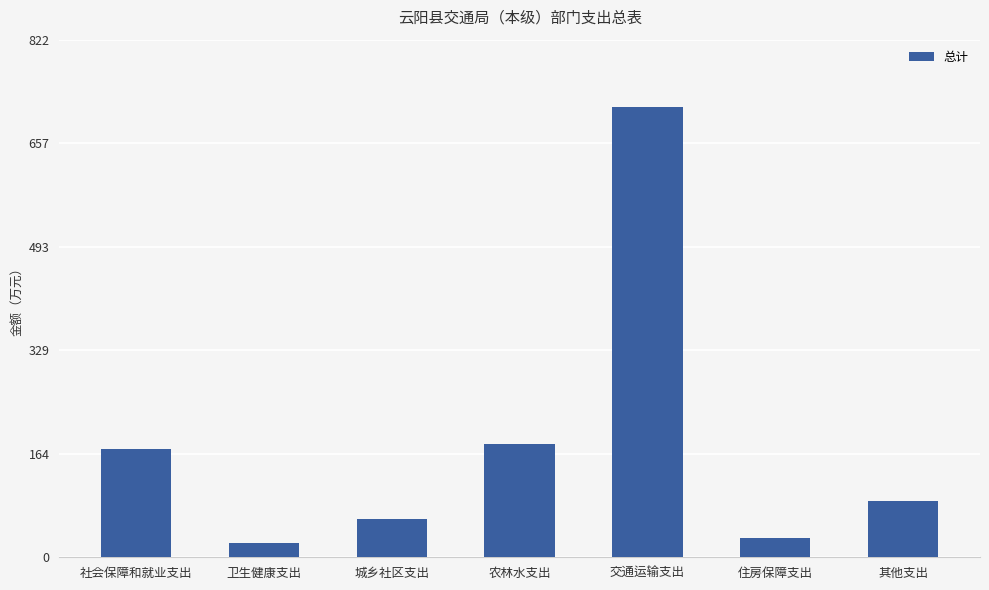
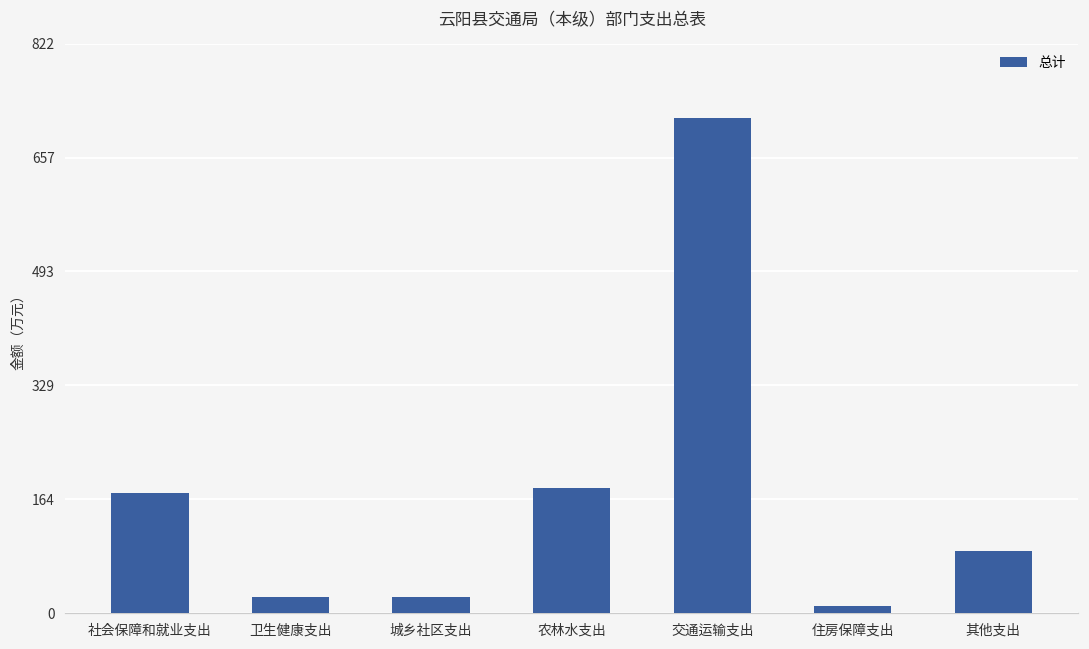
  {
    "社会保障和就业支出": 170,
    "卫生健康支出": 20,
-   "城乡社区支出": 60,
+   "城乡社区支出": 20,
    "农林水支出": 180,
    "交通运输支出": 710,
-   "住房保障支出": 30,
+   "住房保障支出": 10,
    "其他支出": 90
  }
